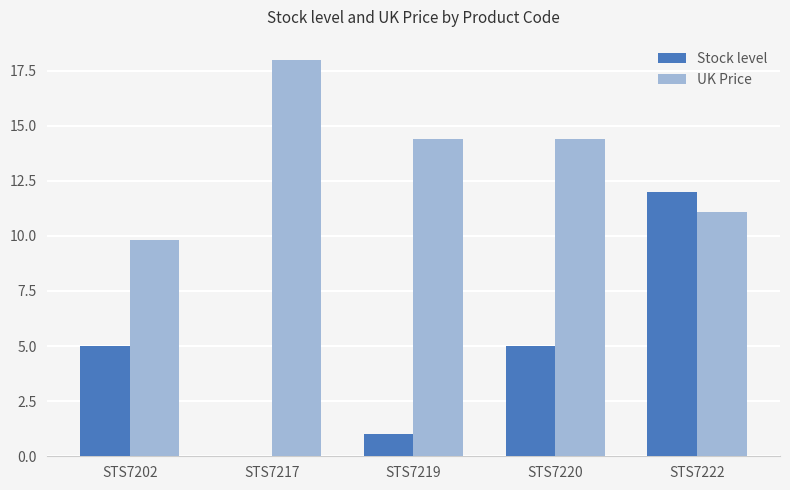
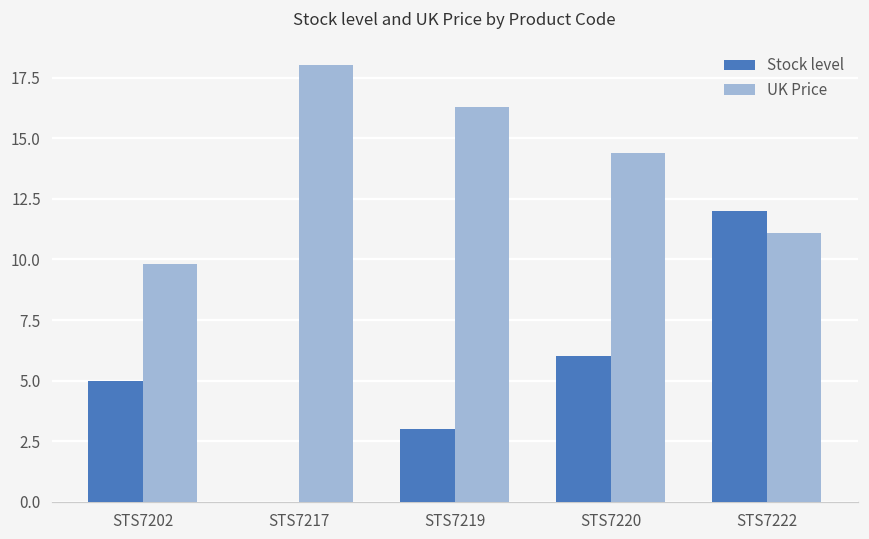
  {
    "Stock level": {
      "STS7202": 5,
      "STS7217": 0,
-     "STS7219": 1,
-     "STS7220": 5,
+     "STS7219": 3,
+     "STS7220": 6,
      "STS7222": 12
    },
    "UK Price": {
      "STS7202": 9.8,
      "STS7217": 18.0,
-     "STS7219": 14.4,
+     "STS7219": 16.3,
      "STS7220": 14.4,
      "STS7222": 11.1
    }
  }
